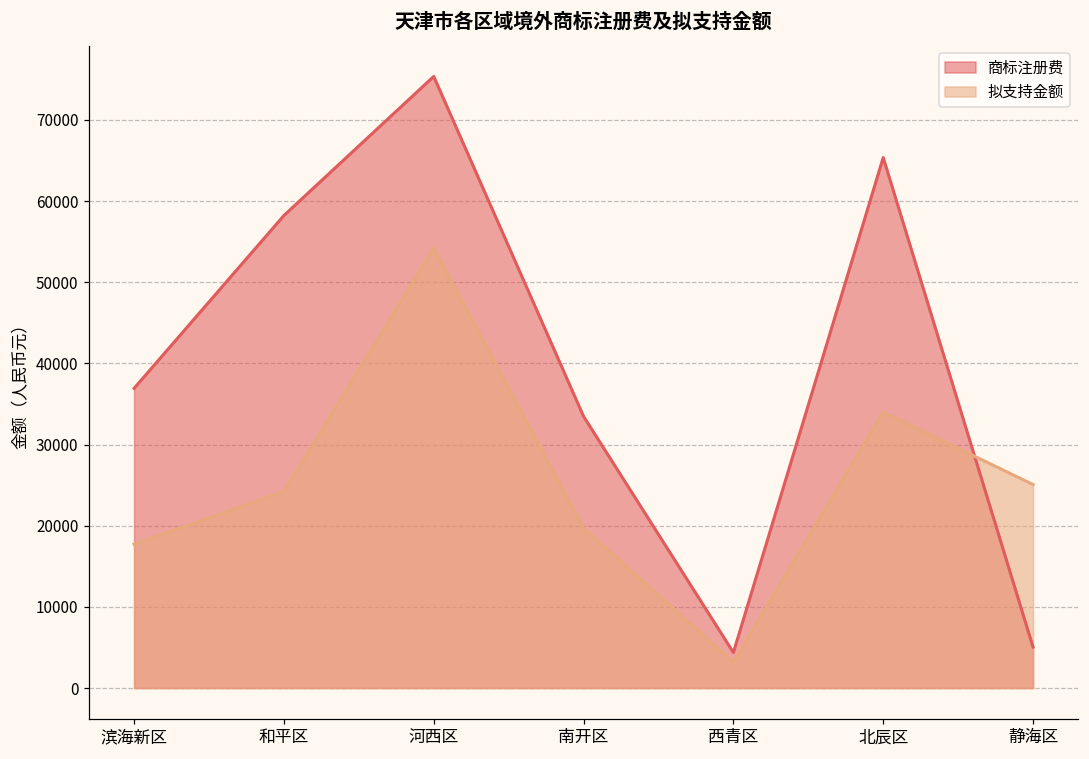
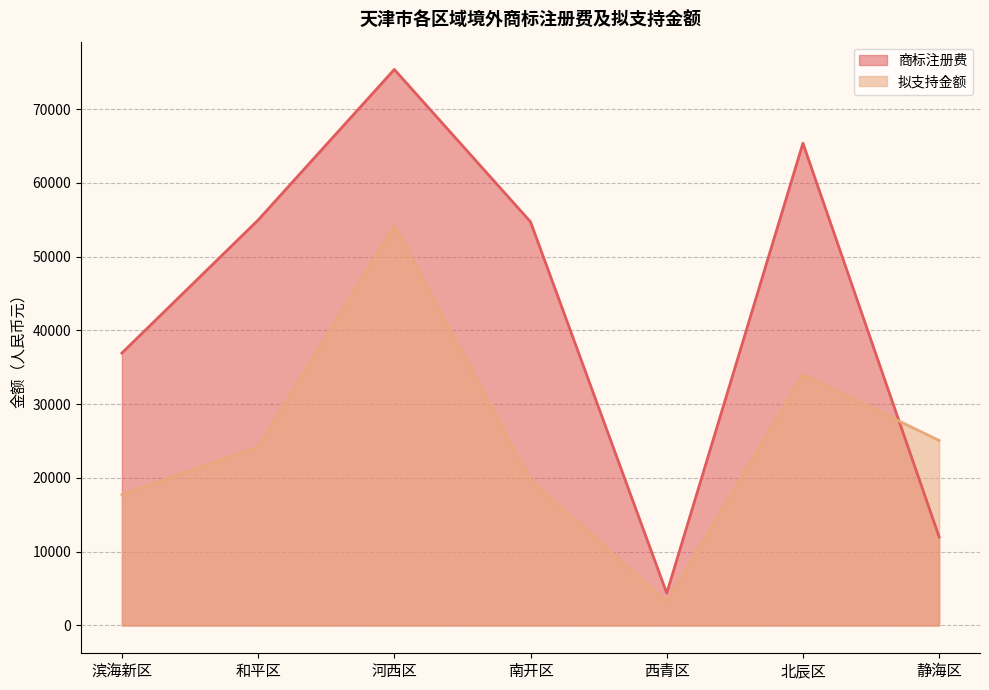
  {
    "商标注册费": {
      "滨海新区": 37000,
-     "和平区": 58000,
+     "和平区": 55000,
      "河西区": 75000,
-     "南开区": 33000,
+     "南开区": 55000,
      "西青区": 4000,
      "北辰区": 65000,
-     "静海区": 5000
+     "静海区": 12000
    },
    "拟支持金额": {
      "滨海新区": 18000,
      "和平区": 24000,
      "河西区": 54000,
      "南开区": 20000,
      "西青区": 3000,
      "北辰区": 34000,
      "静海区": 25000
    }
  }
